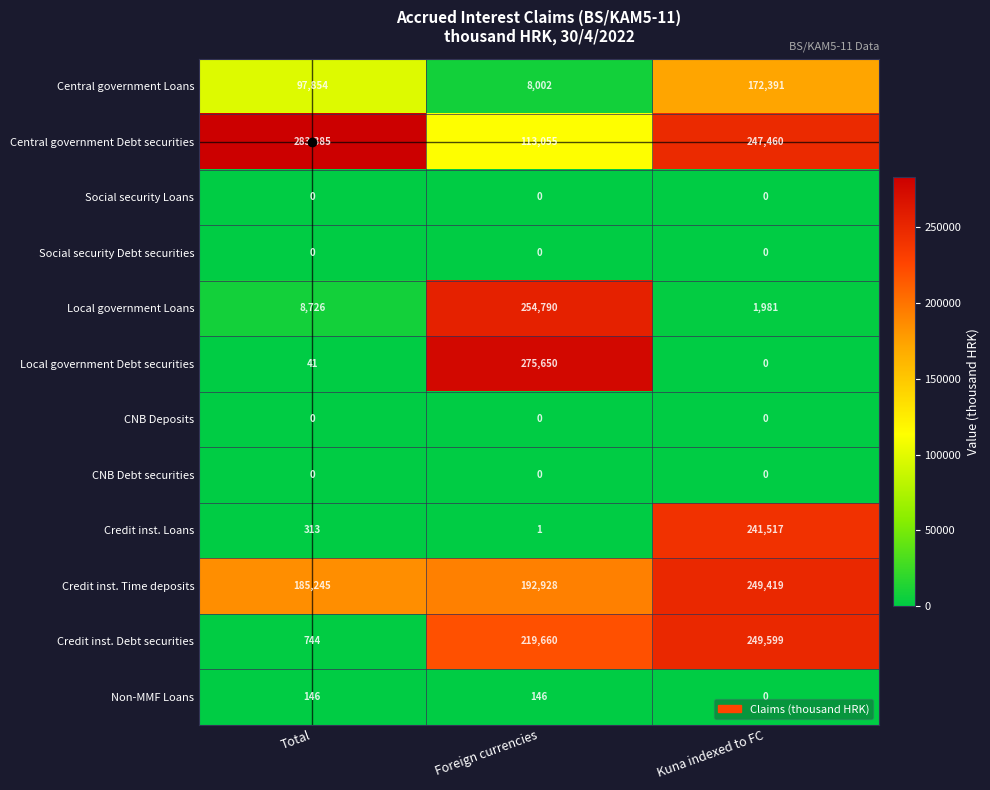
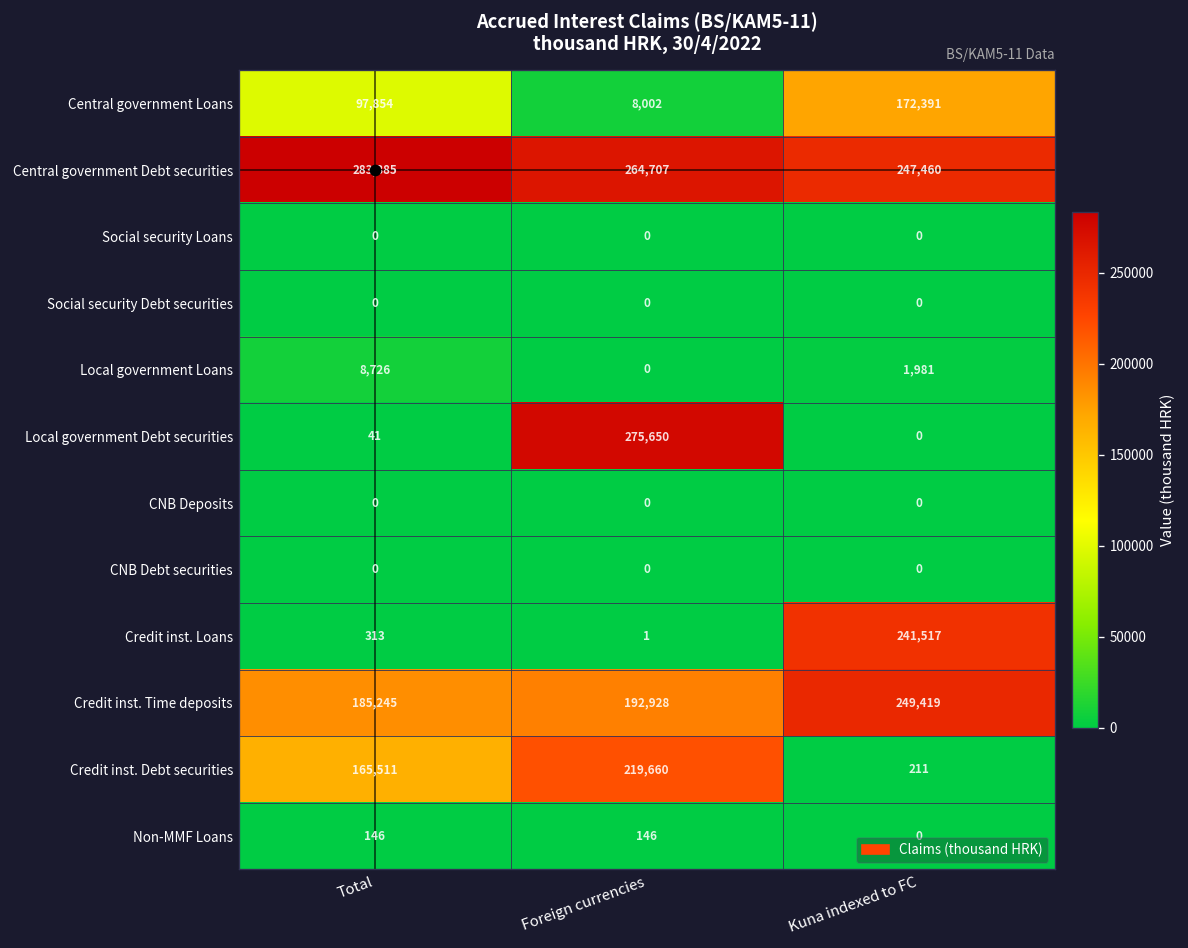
  {
    "Central government Loans": {
      "Total": "97,854",
      "Foreign currencies": "8,002",
      "Kuna indexed to FC": "172,391"
    },
    "Central government Debt securities": {
-     "Foreign currencies": "113,055",
+     "Foreign currencies": "264,707",
      "Kuna indexed to FC": "247,460"
    },
    "Social security Loans": {
      "Total": "0",
      "Foreign currencies": "0",
      "Kuna indexed to FC": "0"
    },
    "Social security Debt securities": {
      "Total": "0",
      "Foreign currencies": "0",
      "Kuna indexed to FC": "0"
    },
    "Local government Loans": {
      "Total": "8,726",
-     "Foreign currencies": "254,790",
+     "Foreign currencies": "0",
      "Kuna indexed to FC": "1,981"
    },
    "Local government Debt securities": {
      "Total": "41",
      "Foreign currencies": "275,650",
      "Kuna indexed to FC": "0"
    },
    "CNB Deposits": {
      "Total": "0",
      "Foreign currencies": "0",
      "Kuna indexed to FC": "0"
    },
    "CNB Debt securities": {
      "Total": "0",
      "Foreign currencies": "0",
      "Kuna indexed to FC": "0"
    },
    "Credit inst. Loans": {
      "Total": "313",
      "Foreign currencies": "1",
      "Kuna indexed to FC": "241,517"
    },
    "Credit inst. Time deposits": {
      "Total": "185,245",
      "Foreign currencies": "192,928",
      "Kuna indexed to FC": "249,419"
    },
    "Credit inst. Debt securities": {
-     "Total": "744",
+     "Total": "165,511",
      "Foreign currencies": "219,660",
-     "Kuna indexed to FC": "249,599"
+     "Kuna indexed to FC": "211"
    },
    "Non-MMF Loans": {
      "Total": "146",
      "Foreign currencies": "146"
    }
  }
